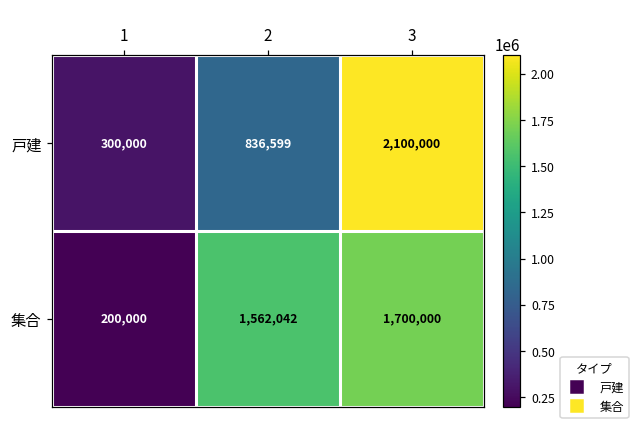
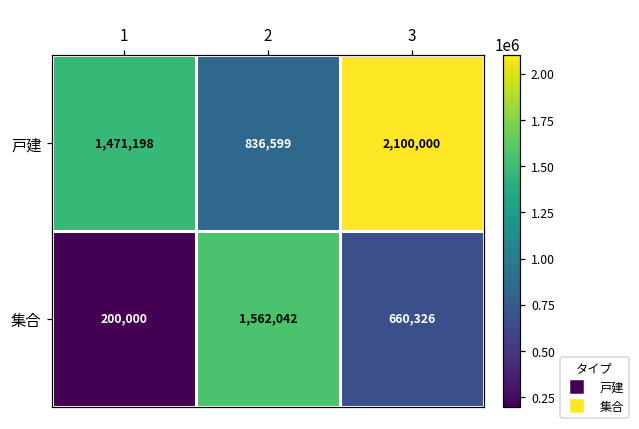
  {
    "戸建": {
-     "1": "300,000",
+     "1": "1,471,198",
      "2": "836,599",
      "3": "2,100,000"
    },
    "集合": {
      "1": "200,000",
      "2": "1,562,042",
-     "3": "1,700,000"
+     "3": "660,326"
    }
  }
